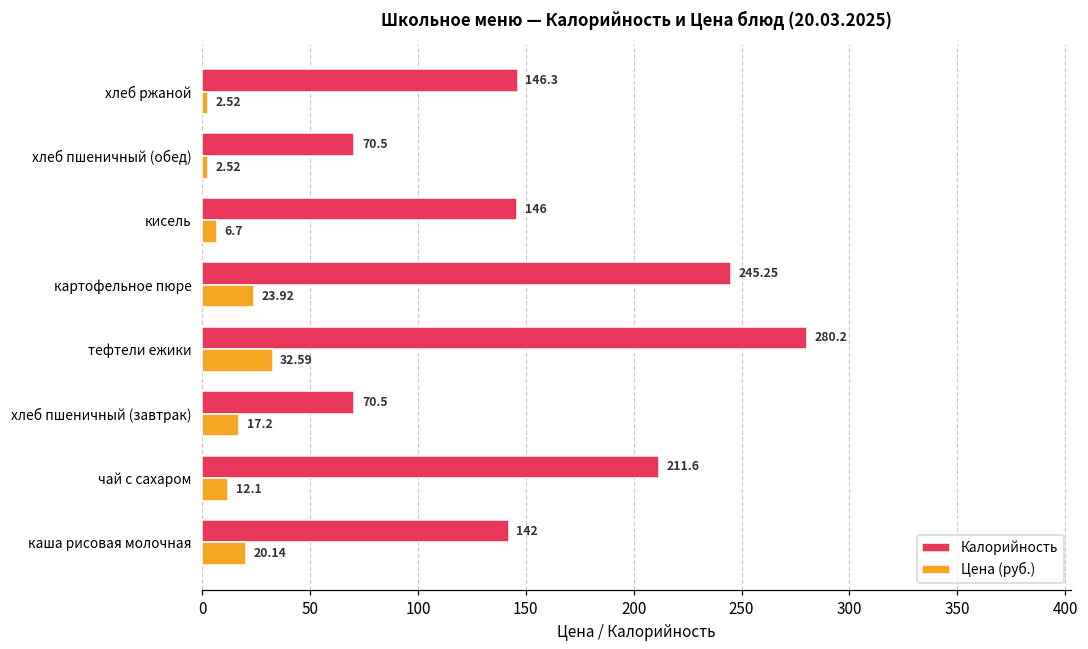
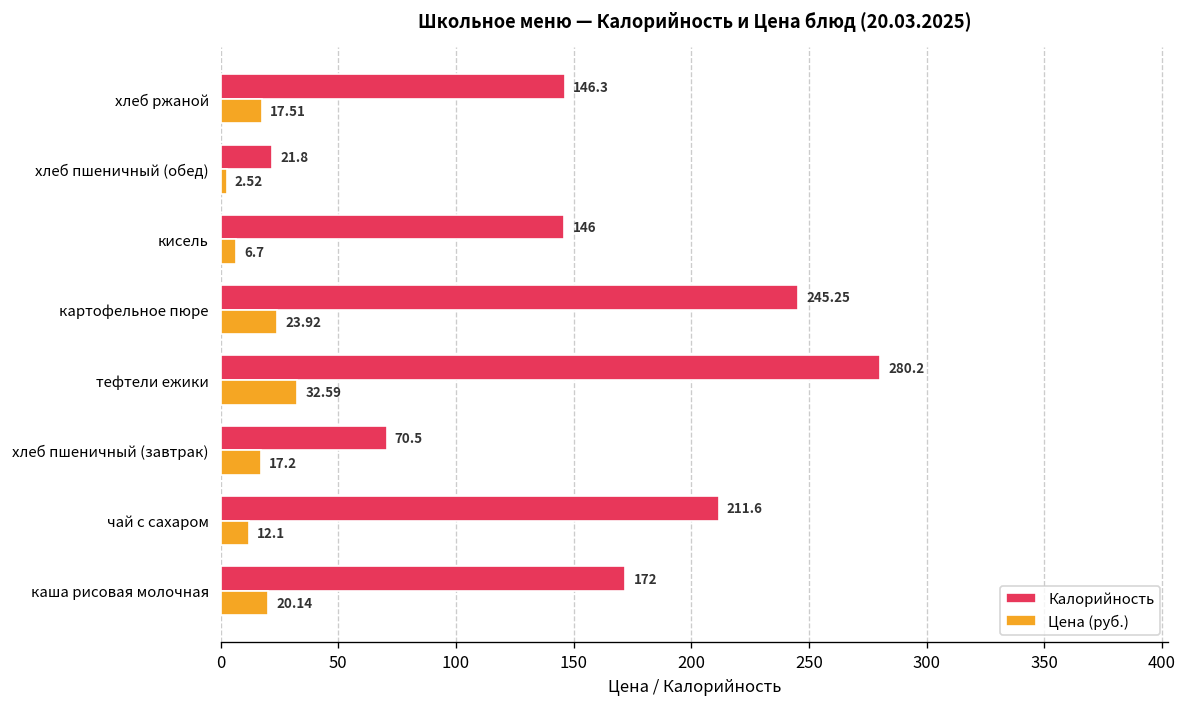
  {
    "Калорийность": {
      "хлеб ржаной": 146.3,
-     "хлеб пшеничный (обед)": 70.5,
+     "хлеб пшеничный (обед)": 21.8,
      "кисель": 146,
      "картофельное пюре": 245.25,
      "тефтели ежики": 280.2,
      "хлеб пшеничный (завтрак)": 70.5,
      "чай с сахаром": 211.6,
-     "каша рисовая молочная": 142
+     "каша рисовая молочная": 172
    },
    "Цена (руб.)": {
-     "хлеб ржаной": 2.52,
+     "хлеб ржаной": 17.51,
      "хлеб пшеничный (обед)": 2.52,
      "кисель": 6.7,
      "картофельное пюре": 23.92,
      "тефтели ежики": 32.59,
      "хлеб пшеничный (завтрак)": 17.2,
      "чай с сахаром": 12.1,
      "каша рисовая молочная": 20.14
    }
  }
